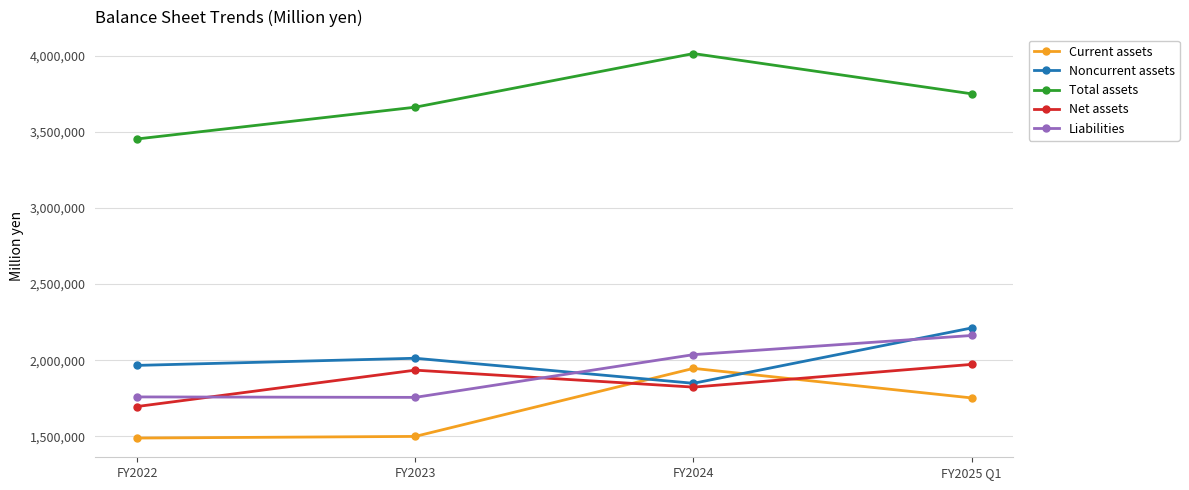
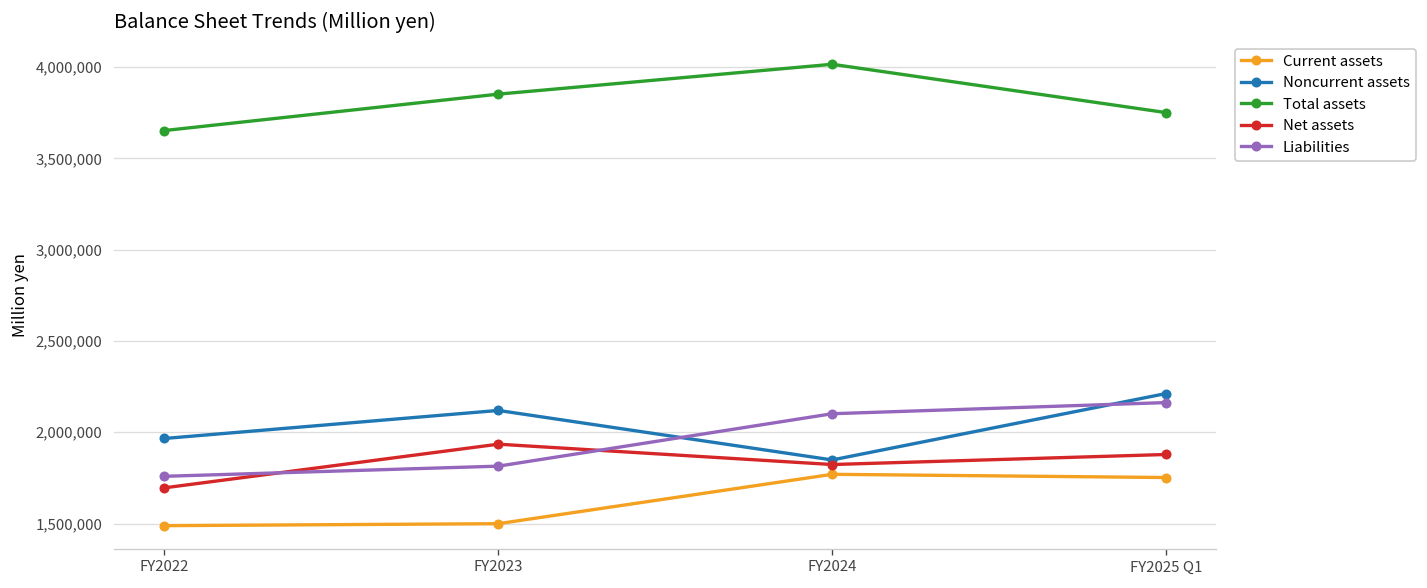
  {
    "Current assets": {
      "FY2022": "1,490,000",
      "FY2023": "1,500,000",
-     "FY2024": "1,950,000",
+     "FY2024": "1,770,000",
      "FY2025 Q1": "1,750,000"
    },
    "Noncurrent assets": {
      "FY2022": "1,970,000",
-     "FY2023": "2,010,000",
+     "FY2023": "2,120,000",
      "FY2024": "1,850,000",
      "FY2025 Q1": "2,210,000"
    },
    "Total assets": {
-     "FY2022": "3,450,000",
-     "FY2023": "3,660,000",
+     "FY2022": "3,650,000",
+     "FY2023": "3,850,000",
      "FY2024": "4,020,000",
      "FY2025 Q1": "3,750,000"
    },
    "Net assets": {
      "FY2022": "1,700,000",
      "FY2023": "1,930,000",
      "FY2024": "1,820,000",
-     "FY2025 Q1": "1,970,000"
+     "FY2025 Q1": "1,880,000"
    },
    "Liabilities": {
      "FY2022": "1,760,000",
-     "FY2023": "1,760,000",
-     "FY2024": "2,040,000",
+     "FY2023": "1,810,000",
+     "FY2024": "2,100,000",
      "FY2025 Q1": "2,160,000"
    }
  }
